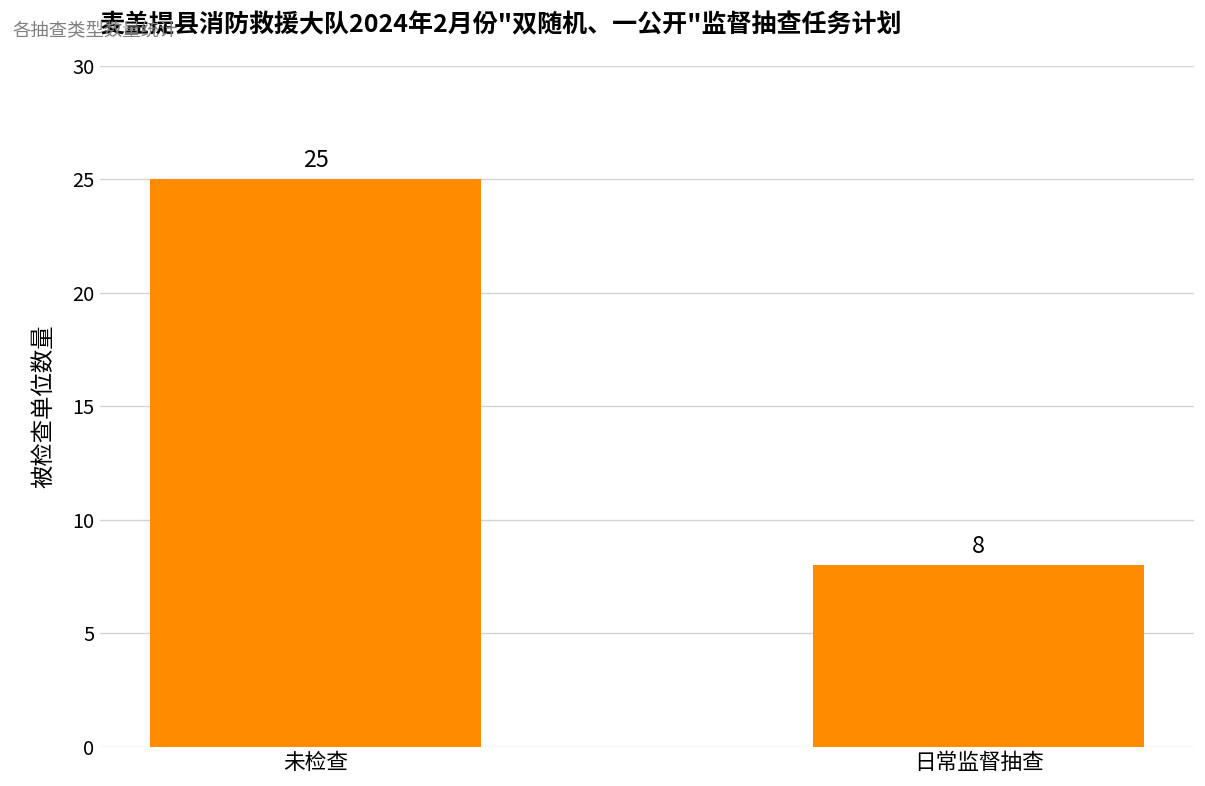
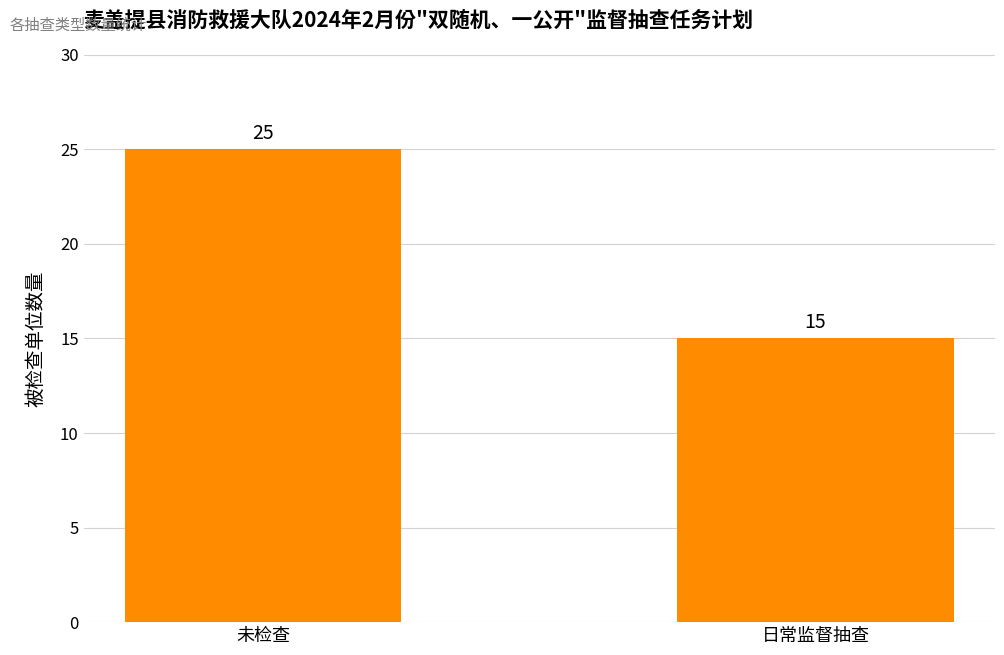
  {
    "未检查": 25,
-   "日常监督抽查": 8
+   "日常监督抽查": 15
  }
